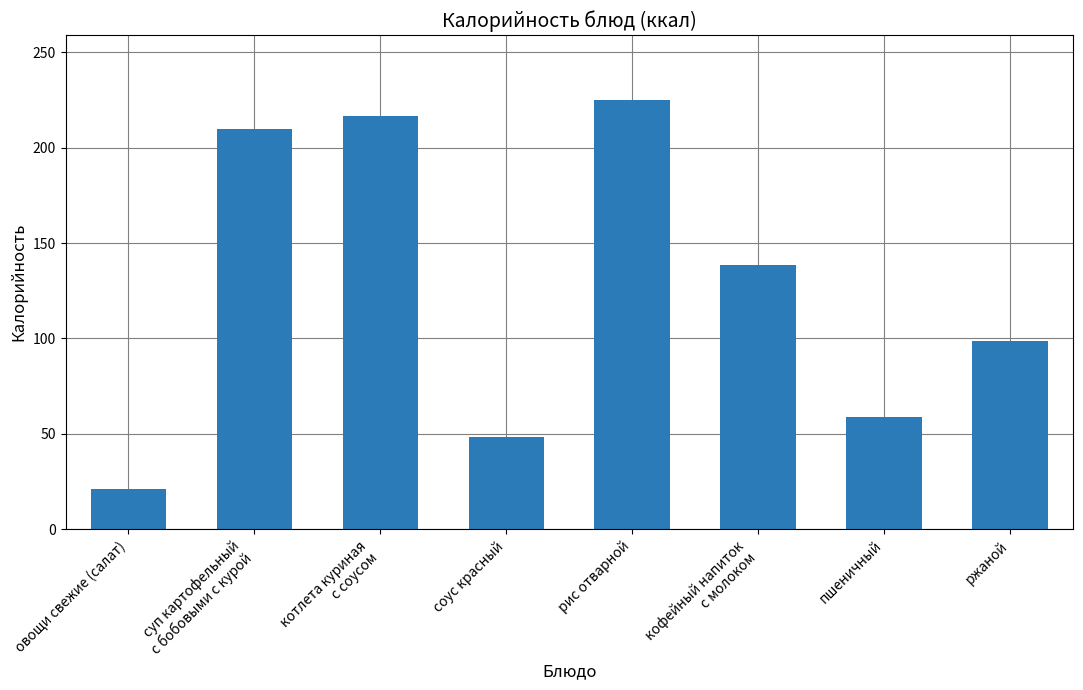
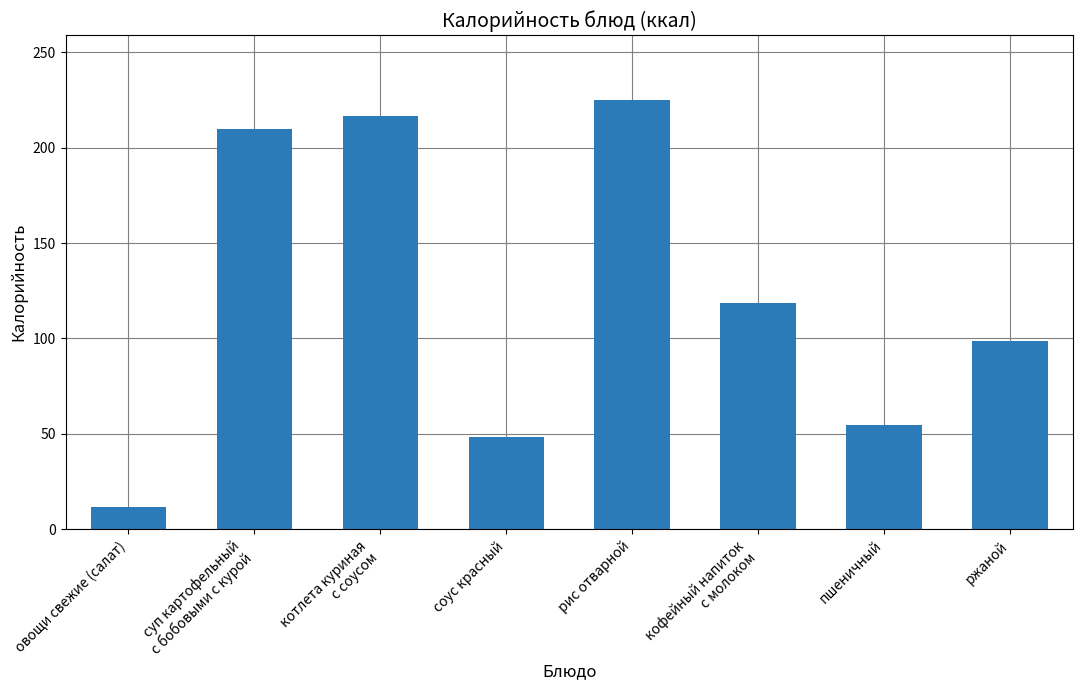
  {
-   "овощи свежие (салат)": 21,
+   "овощи свежие (салат)": 12,
    "суп картофельный с бобовыми с курой": 210,
    "котлета куриная с соусом": 216,
    "соус красный": 49,
    "рис отварной": 225,
-   "кофейный напиток с молоком": 138,
-   "пшеничный": 59,
+   "кофейный напиток с молоком": 119,
+   "пшеничный": 55,
    "ржаной": 98
  }
